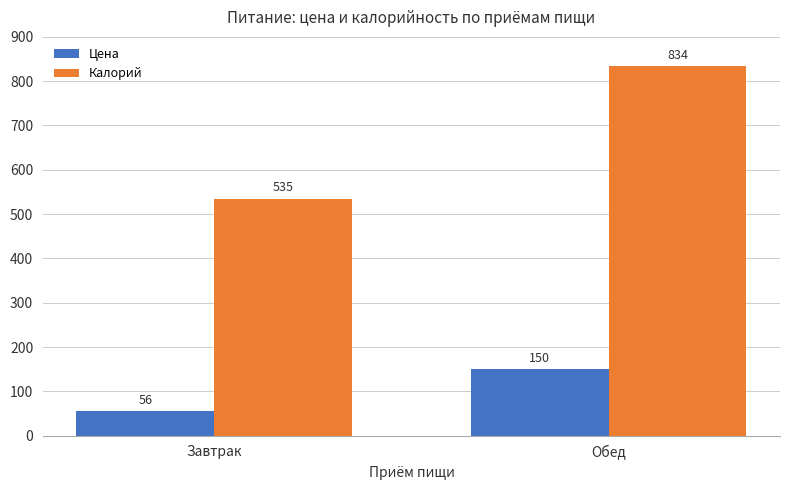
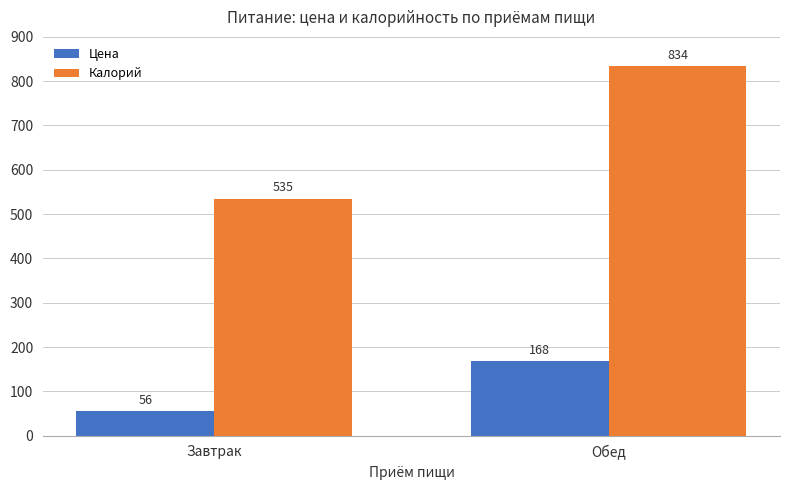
  {
    "Цена": {
      "Завтрак": 56,
-     "Обед": 150
+     "Обед": 168
    },
    "Калорий": {
      "Завтрак": 535,
      "Обед": 834
    }
  }
